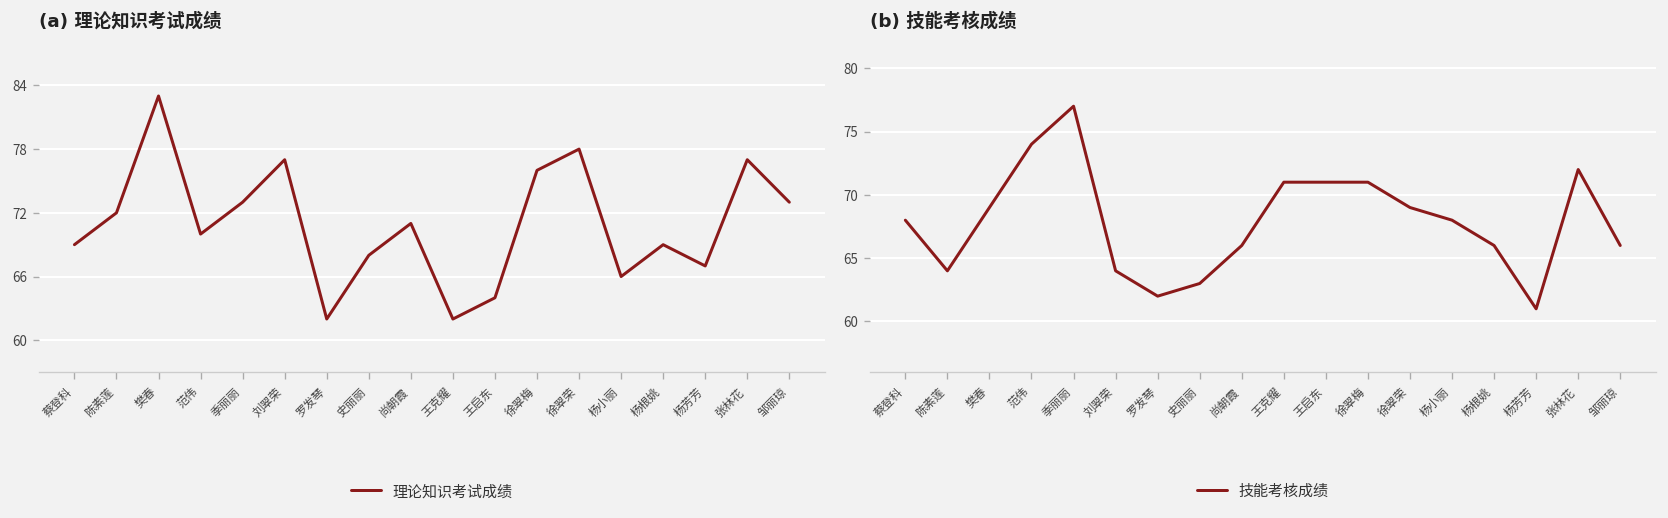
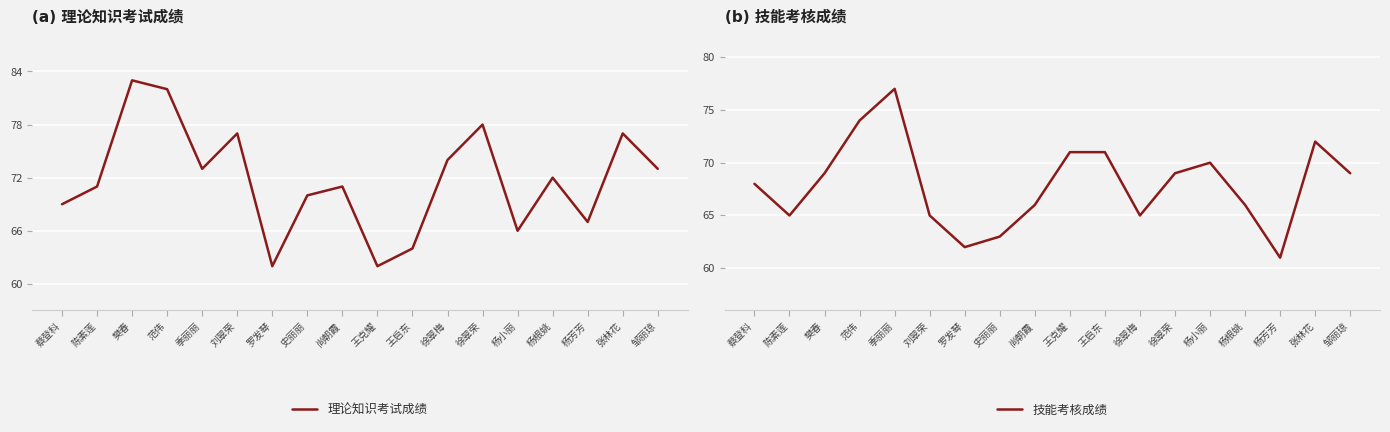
  {
    "(a) 理论知识考试成绩": {
      "蔡登科": 69,
-     "陈素莲": 72,
+     "陈素莲": 71,
      "樊春": 83,
-     "范伟": 70,
+     "范伟": 82,
      "季丽丽": 73,
      "刘翠荣": 77,
      "罗发琴": 62,
-     "史丽丽": 68,
+     "史丽丽": 70,
      "尚朝霞": 71,
      "王克耀": 62,
      "王启东": 64,
-     "徐翠梅": 76,
+     "徐翠梅": 74,
      "徐翠荣": 78,
      "杨小丽": 66,
-     "杨根姚": 69,
+     "杨根姚": 72,
      "杨芳芳": 67,
      "张林花": 77,
      "邹丽琼": 73
    },
    "(b) 技能考核成绩": {
      "蔡登科": 68,
-     "陈素莲": 64,
+     "陈素莲": 65,
      "樊春": 69,
      "范伟": 74,
      "季丽丽": 77,
-     "刘翠荣": 64,
+     "刘翠荣": 65,
      "罗发琴": 62,
      "史丽丽": 63,
      "尚朝霞": 66,
      "王克耀": 71,
      "王启东": 71,
-     "徐翠梅": 71,
+     "徐翠梅": 65,
      "徐翠荣": 69,
-     "杨小丽": 68,
+     "杨小丽": 70,
      "杨根姚": 66,
      "杨芳芳": 61,
      "张林花": 72,
-     "邹丽琼": 66
+     "邹丽琼": 69
    }
  }
